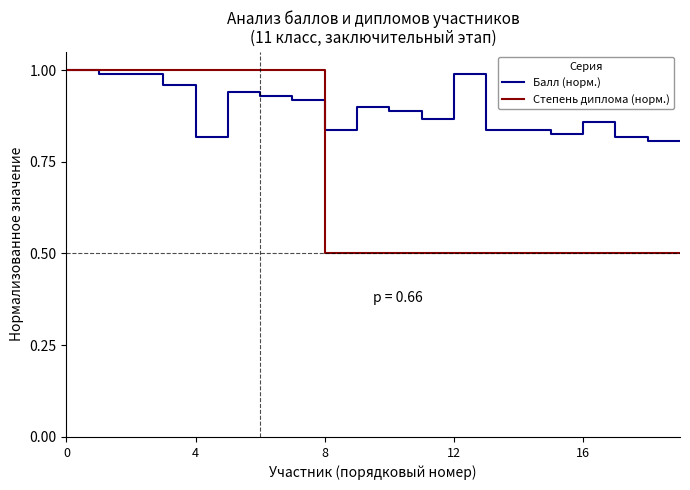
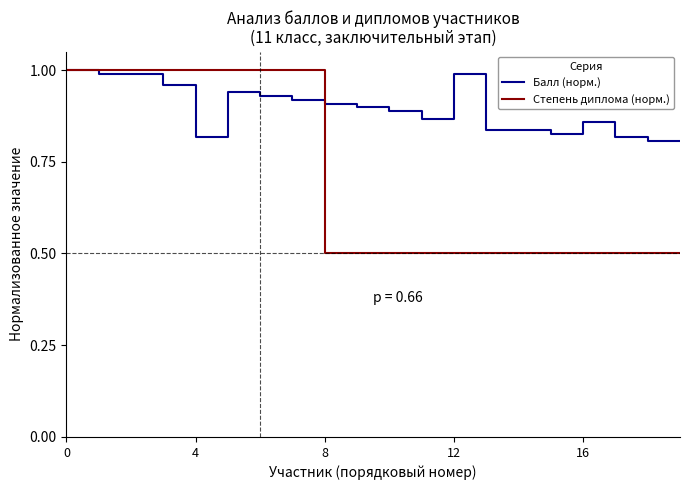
  {
    "Балл (норм.)": {
      "4": 0.82,
-     "8": 0.84,
+     "8": 0.91,
      "12": 0.99,
      "16": 0.86
    },
    "Степень диплома (норм.)": {
      "4": 1.00,
      "8": 0.50,
      "12": 0.50,
      "16": 0.50
    }
  }
